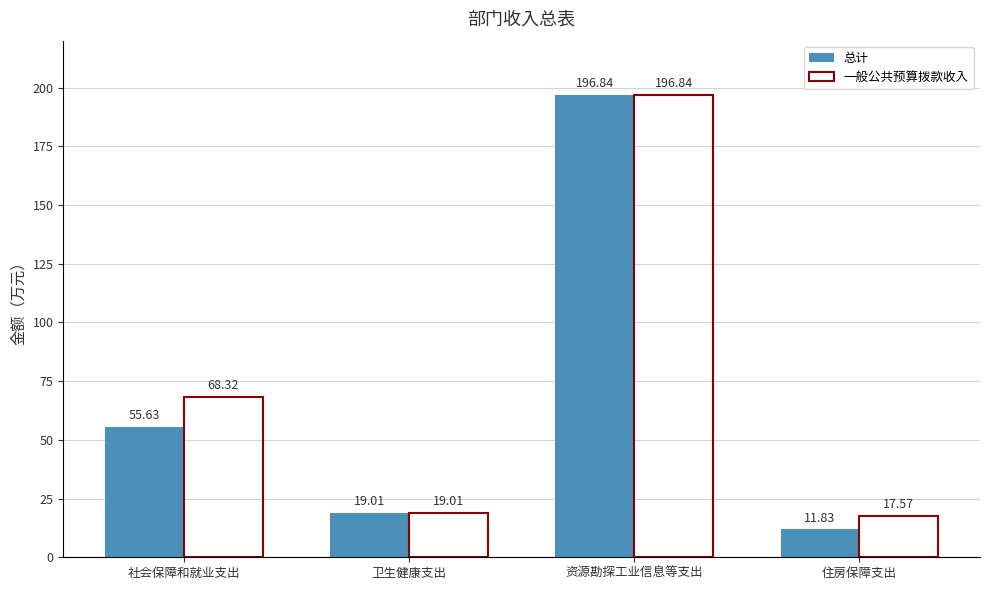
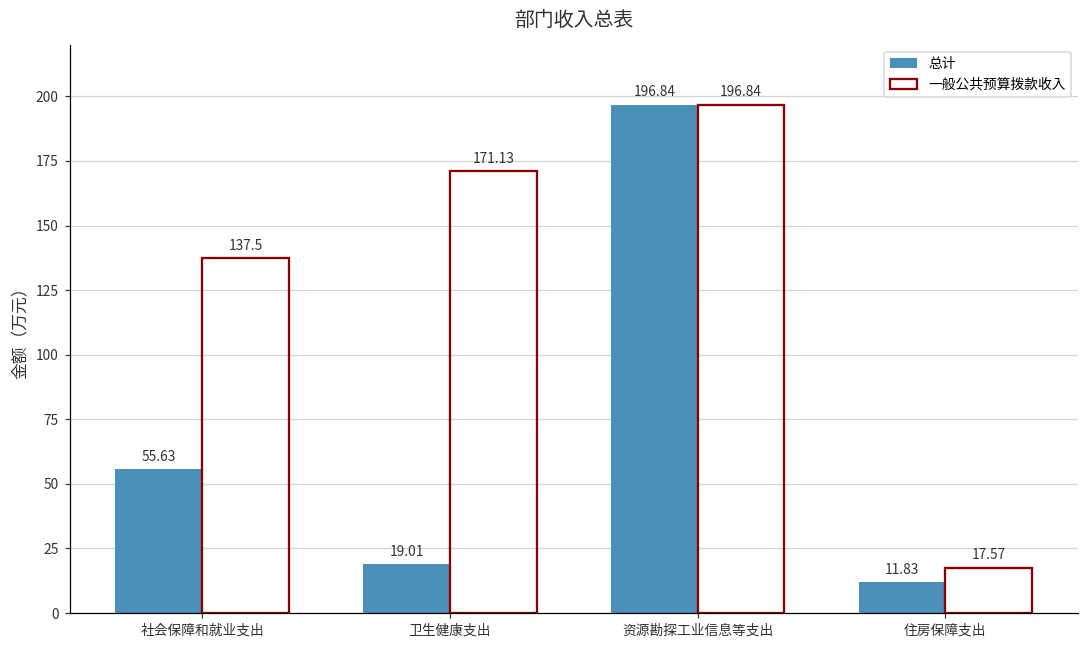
  {
    "总计": {
      "社会保障和就业支出": 55.63,
      "卫生健康支出": 19.01,
      "资源勘探工业信息等支出": 196.84,
      "住房保障支出": 11.83
    },
    "一般公共预算拨款收入": {
-     "社会保障和就业支出": 68.32,
-     "卫生健康支出": 19.01,
+     "社会保障和就业支出": 137.5,
+     "卫生健康支出": 171.13,
      "资源勘探工业信息等支出": 196.84,
      "住房保障支出": 17.57
    }
  }
